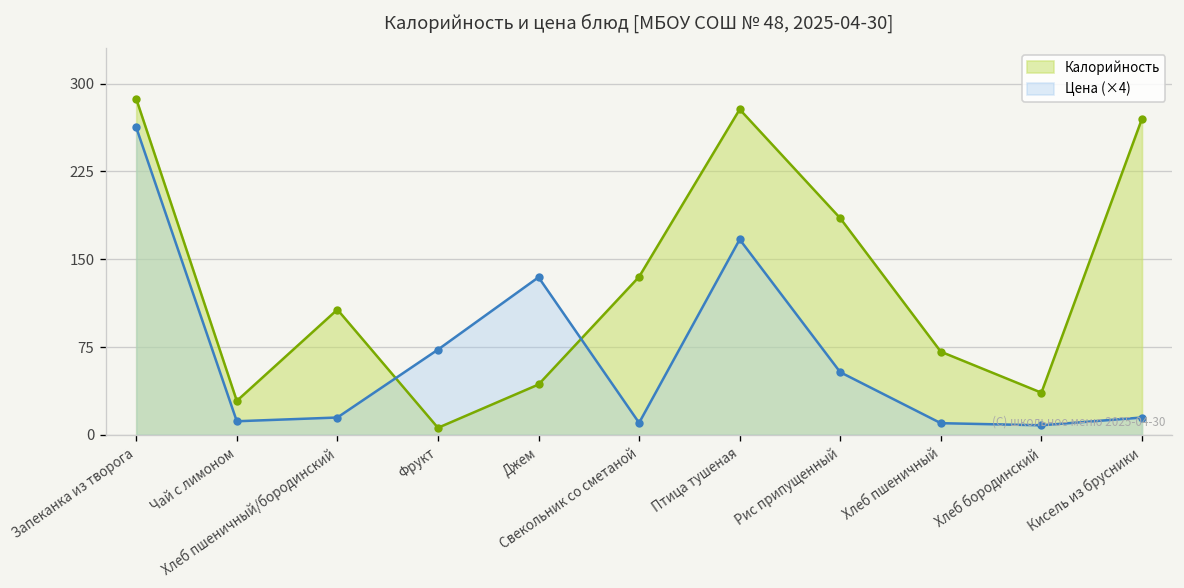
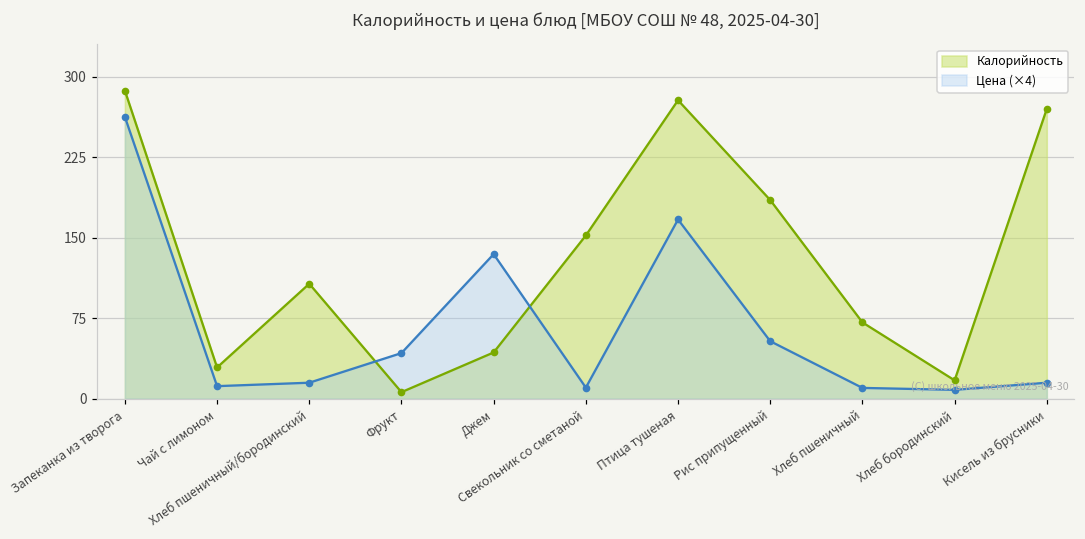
  {
    "Калорийность": {
      "Запеканка из творога": 290,
      "Чай с лимоном": 30,
      "Хлеб пшеничный/бородинский": 110,
      "Фрукт": 10,
      "Джем": 40,
-     "Свекольник со сметаной": 140,
+     "Свекольник со сметаной": 150,
      "Птица тушеная": 280,
      "Рис припущенный": 190,
      "Хлеб пшеничный": 70,
-     "Хлеб бородинский": 40,
+     "Хлеб бородинский": 20,
      "Кисель из брусники": 270
    },
    "Цена (×4)": {
      "Запеканка из творога": 260,
      "Чай с лимоном": 10,
      "Хлеб пшеничный/бородинский": 10,
-     "Фрукт": 70,
+     "Фрукт": 40,
      "Джем": 130,
      "Свекольник со сметаной": 10,
      "Птица тушеная": 170,
      "Рис припущенный": 50,
      "Хлеб пшеничный": 10
    }
  }
